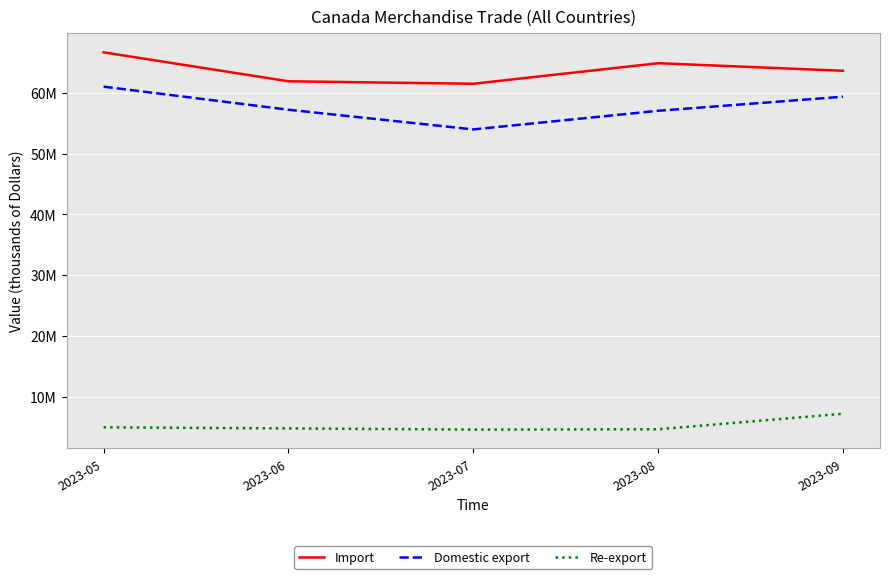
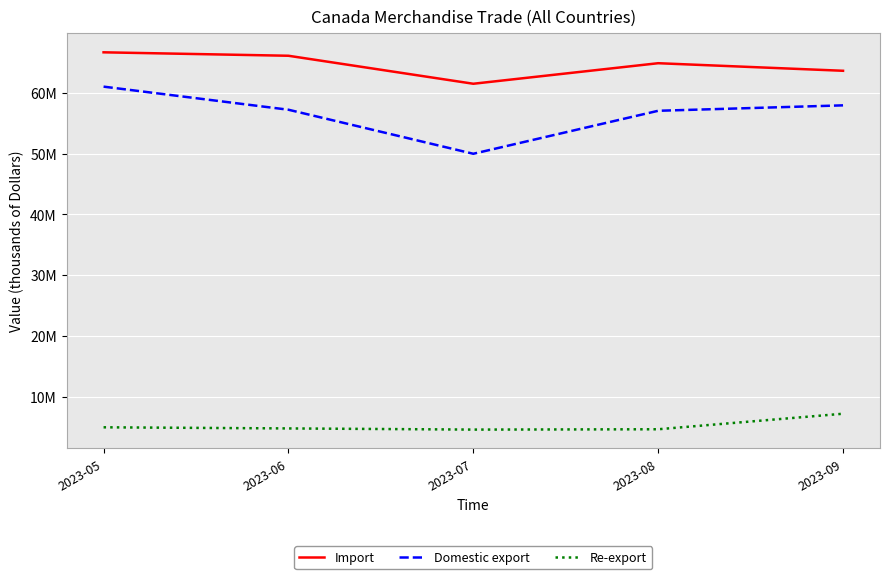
  {
    "Import": {
      "2023-05": 67000000,
-     "2023-06": 62000000,
+     "2023-06": 66000000,
      "2023-07": 62000000,
      "2023-08": 65000000,
      "2023-09": 64000000
    },
    "Domestic export": {
      "2023-05": 61000000,
      "2023-06": 57000000,
-     "2023-07": 54000000,
+     "2023-07": 50000000,
      "2023-08": 57000000,
-     "2023-09": 59000000
+     "2023-09": 58000000
    },
    "Re-export": {
      "2023-05": 5000000,
      "2023-06": 5000000,
      "2023-07": 5000000,
      "2023-08": 5000000,
      "2023-09": 7000000
    }
  }
